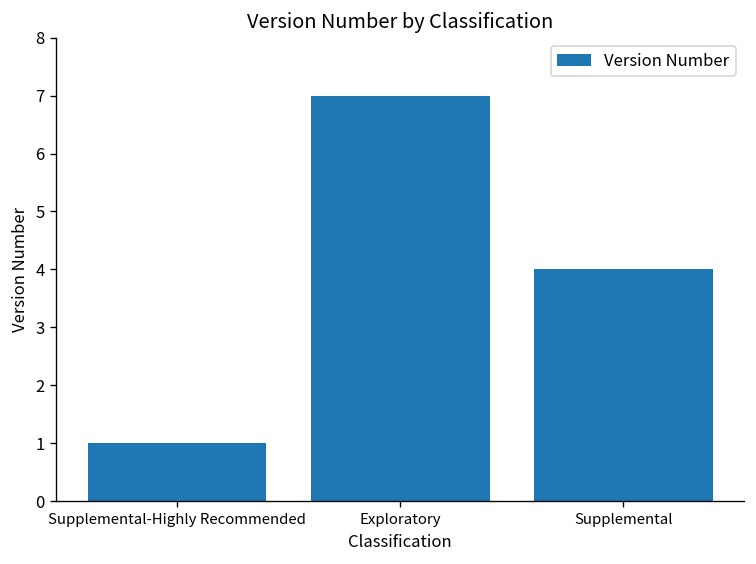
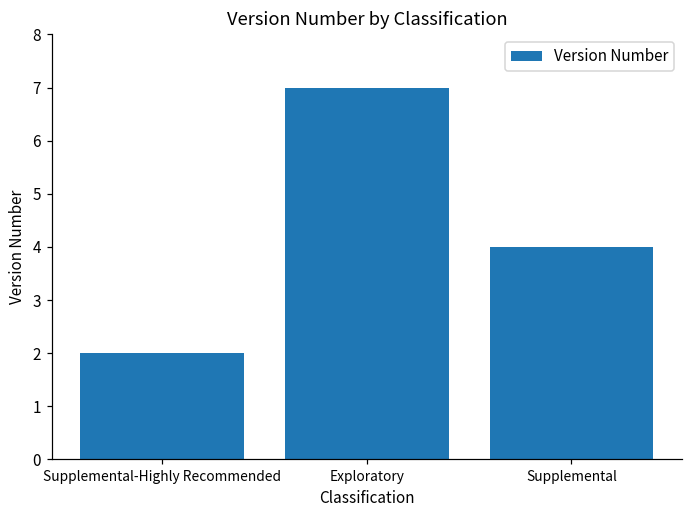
  {
-   "Supplemental-Highly Recommended": 1,
+   "Supplemental-Highly Recommended": 2,
    "Exploratory": 7,
    "Supplemental": 4
  }
